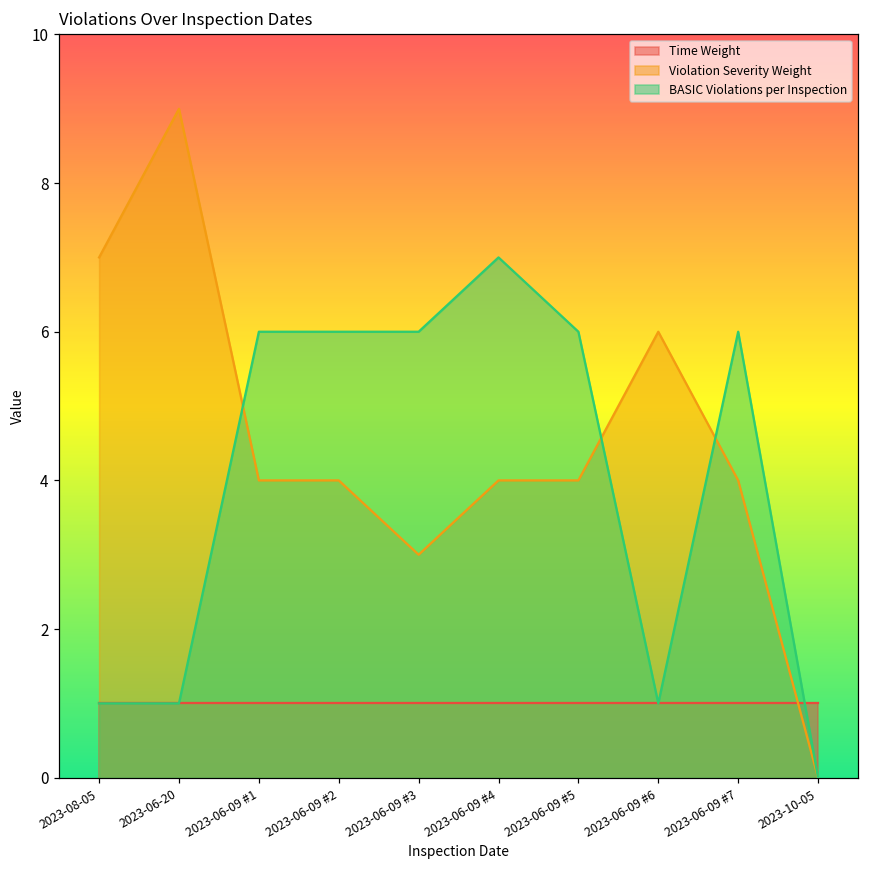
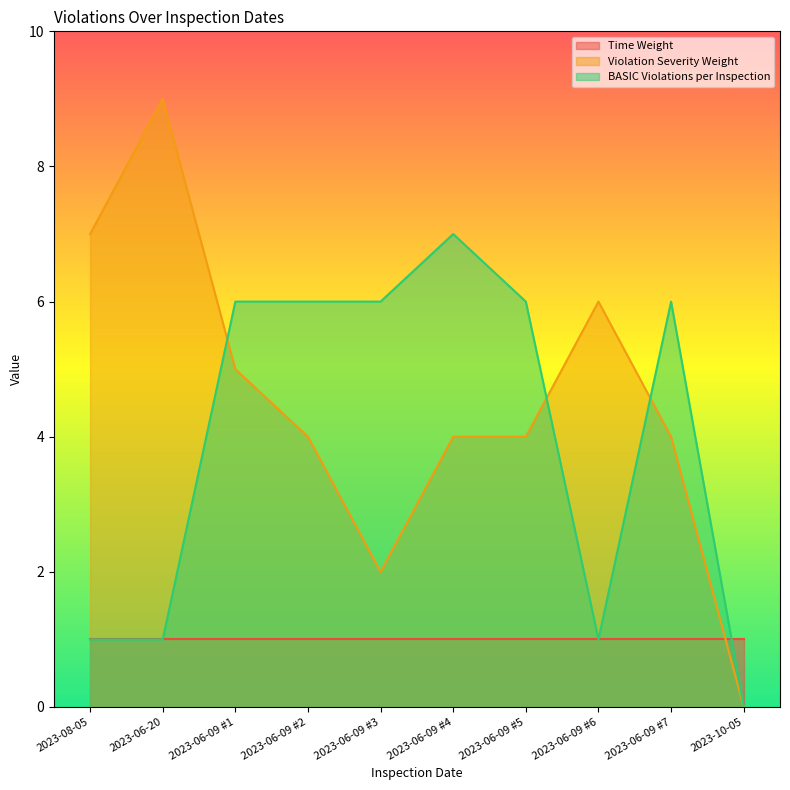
  {
    "Time Weight": {
      "2023-06-09 #1": 1,
      "2023-06-09 #2": 1,
      "2023-06-09 #3": 1,
      "2023-06-09 #4": 1,
      "2023-06-09 #5": 1,
      "2023-06-09 #7": 1,
      "2023-10-05": 1
    },
    "Violation Severity Weight": {
      "2023-08-05": 7,
      "2023-06-20": 9,
-     "2023-06-09 #1": 4,
+     "2023-06-09 #1": 5,
      "2023-06-09 #2": 4,
-     "2023-06-09 #3": 3,
+     "2023-06-09 #3": 2,
      "2023-06-09 #4": 4,
      "2023-06-09 #5": 4,
      "2023-06-09 #6": 6,
      "2023-06-09 #7": 4
    },
    "BASIC Violations per Inspection": {
      "2023-06-09 #1": 6,
      "2023-06-09 #2": 6,
      "2023-06-09 #3": 6,
      "2023-06-09 #4": 7,
      "2023-06-09 #5": 6,
      "2023-06-09 #7": 6
    }
  }
